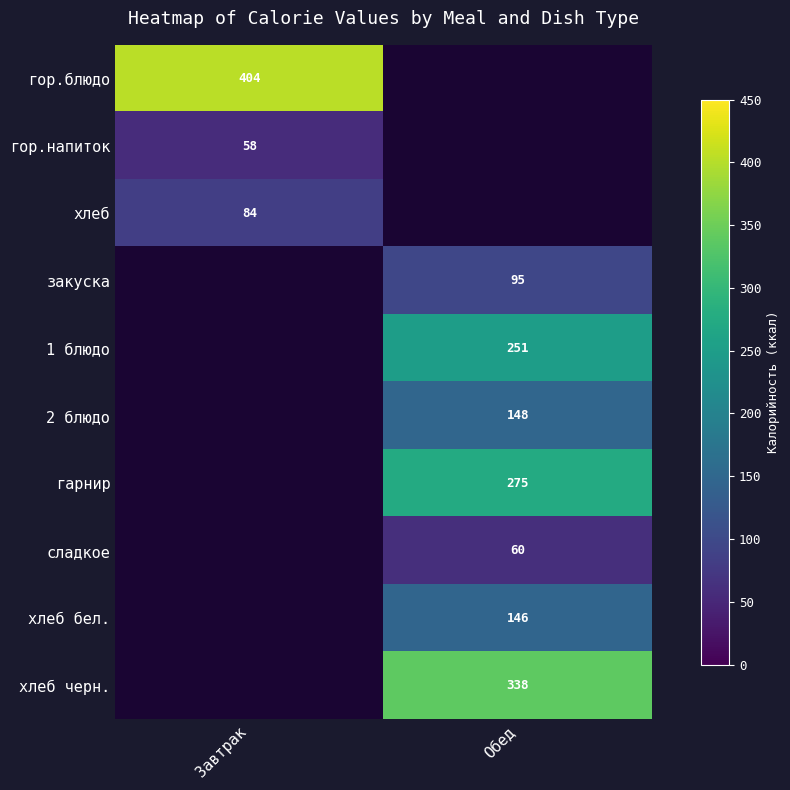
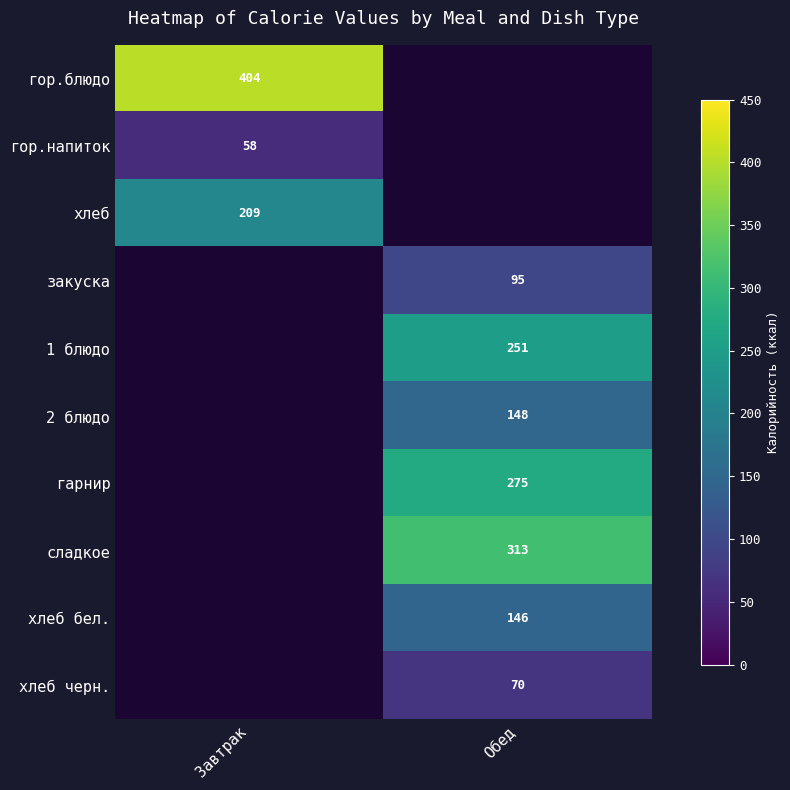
  {
    "гор.блюдо": {
      "Завтрак": 404
    },
    "гор.напиток": {
      "Завтрак": 58
    },
    "хлеб": {
-     "Завтрак": 84
+     "Завтрак": 209
    },
    "закуска": {
      "Обед": 95
    },
    "1 блюдо": {
      "Обед": 251
    },
    "2 блюдо": {
      "Обед": 148
    },
    "гарнир": {
      "Обед": 275
    },
    "сладкое": {
-     "Обед": 60
+     "Обед": 313
    },
    "хлеб бел.": {
      "Обед": 146
    },
    "хлеб черн.": {
-     "Обед": 338
+     "Обед": 70
    }
  }
